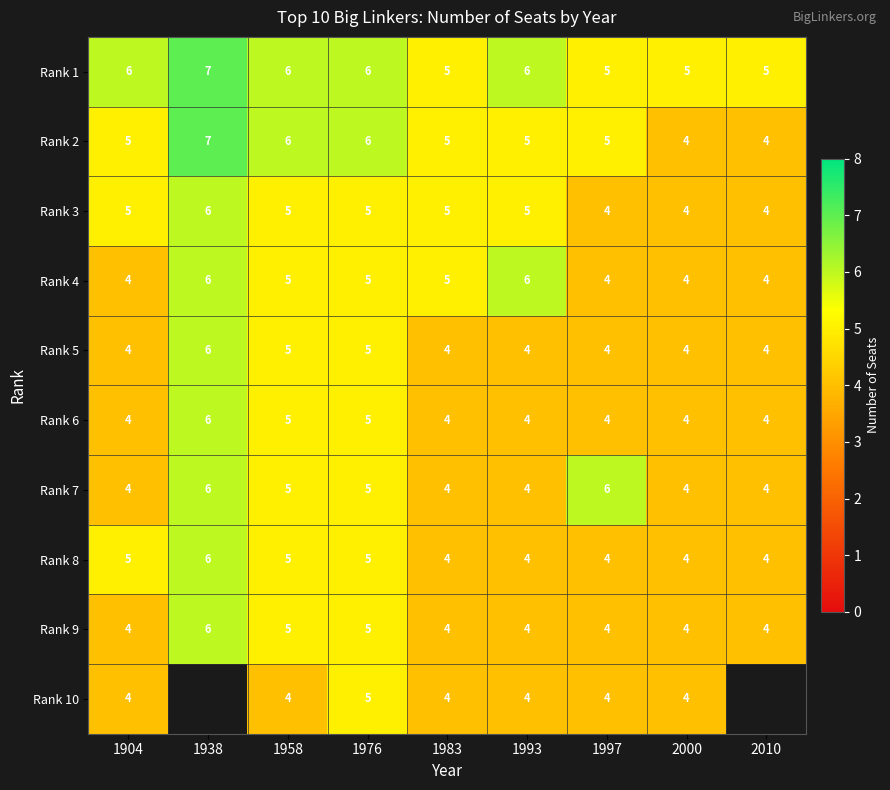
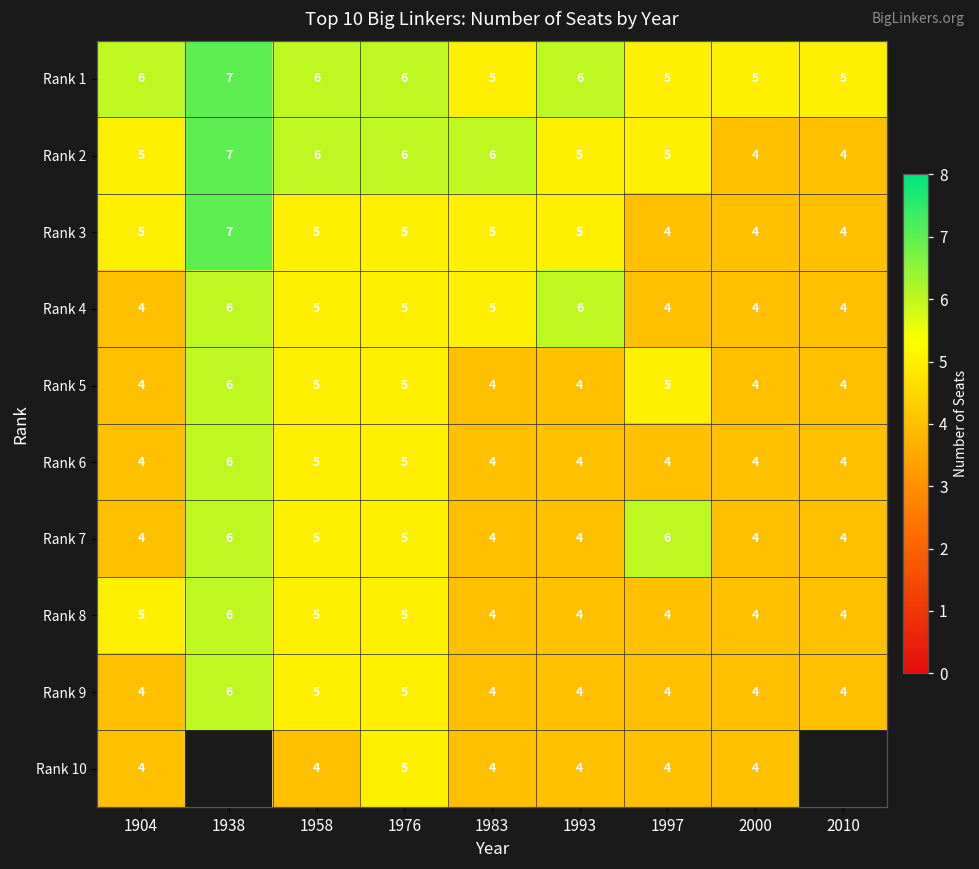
  {
    "Rank 1": {
      "1904": 6,
      "1938": 7,
      "1958": 6,
      "1976": 6,
      "1983": 5,
      "1993": 6,
      "1997": 5,
      "2000": 5,
      "2010": 5
    },
    "Rank 2": {
      "1904": 5,
      "1938": 7,
      "1958": 6,
      "1976": 6,
-     "1983": 5,
+     "1983": 6,
      "1993": 5,
      "1997": 5,
      "2000": 4,
      "2010": 4
    },
    "Rank 3": {
      "1904": 5,
-     "1938": 6,
+     "1938": 7,
      "1958": 5,
      "1976": 5,
      "1983": 5,
      "1993": 5,
      "1997": 4,
      "2000": 4,
      "2010": 4
    },
    "Rank 4": {
      "1904": 4,
      "1938": 6,
      "1958": 5,
      "1976": 5,
      "1983": 5,
      "1993": 6,
      "1997": 4,
      "2000": 4,
      "2010": 4
    },
    "Rank 5": {
      "1904": 4,
      "1938": 6,
      "1958": 5,
      "1976": 5,
      "1983": 4,
      "1993": 4,
-     "1997": 4,
+     "1997": 5,
      "2000": 4,
      "2010": 4
    },
    "Rank 6": {
      "1904": 4,
      "1938": 6,
      "1958": 5,
      "1976": 5,
      "1983": 4,
      "1993": 4,
      "1997": 4,
      "2000": 4,
      "2010": 4
    },
    "Rank 7": {
      "1904": 4,
      "1938": 6,
      "1958": 5,
      "1976": 5,
      "1983": 4,
      "1993": 4,
      "1997": 6,
      "2000": 4,
      "2010": 4
    },
    "Rank 8": {
      "1904": 5,
      "1938": 6,
      "1958": 5,
      "1976": 5,
      "1983": 4,
      "1993": 4,
      "1997": 4,
      "2000": 4,
      "2010": 4
    },
    "Rank 9": {
      "1904": 4,
      "1938": 6,
      "1958": 5,
      "1976": 5,
      "1983": 4,
      "1993": 4,
      "1997": 4,
      "2000": 4,
      "2010": 4
    },
    "Rank 10": {
      "1904": 4,
      "1958": 4,
      "1976": 5,
      "1983": 4,
      "1993": 4,
      "1997": 4,
      "2000": 4
    }
  }
